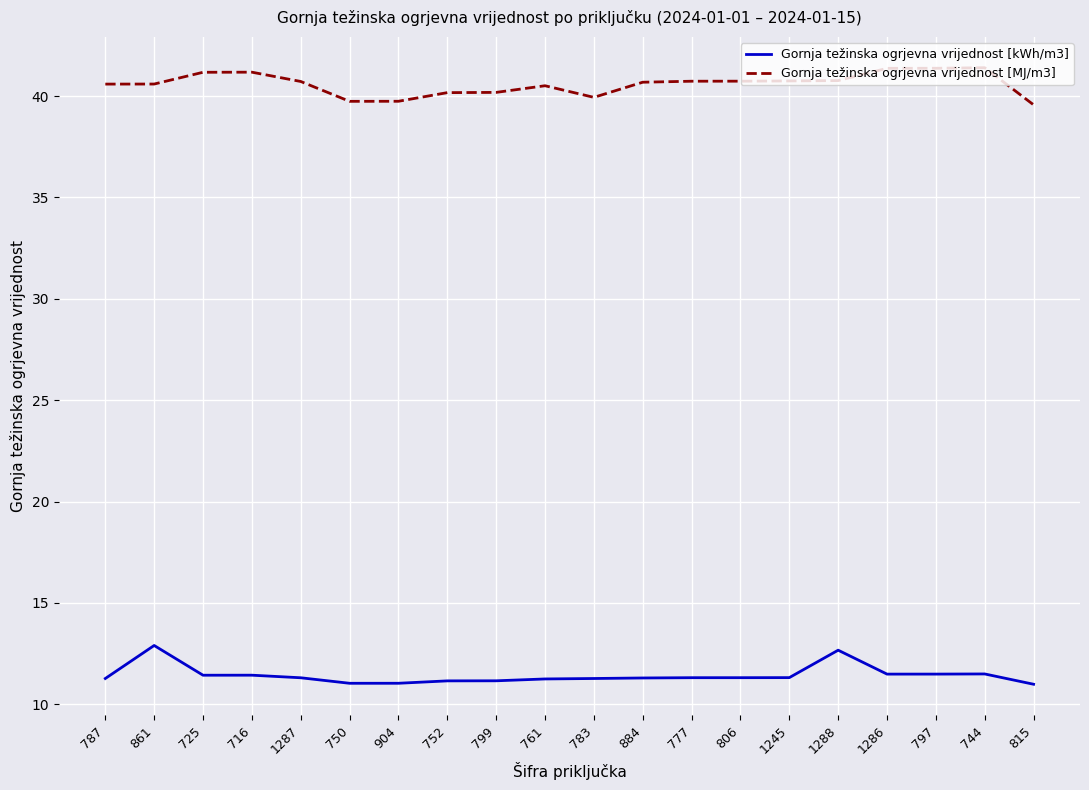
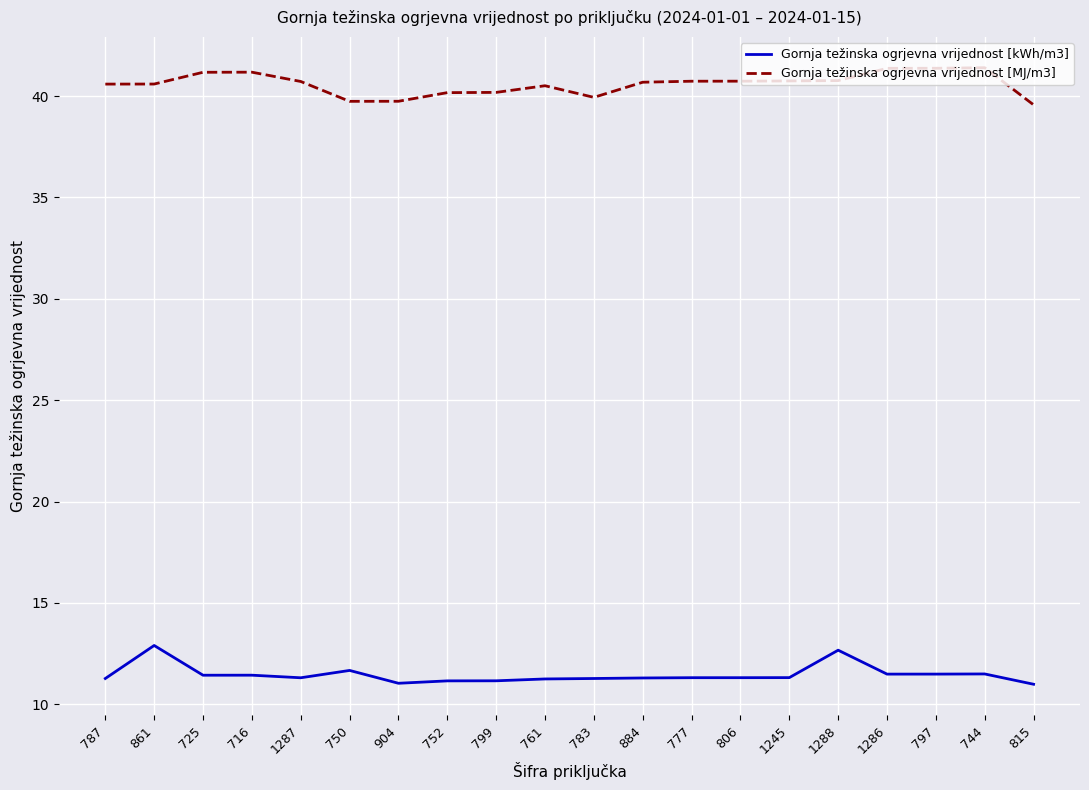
  {
    "Gornja težinska ogrjevna vrijednost [kWh/m3]": {
      "787": 11.3,
      "861": 12.9,
      "725": 11.4,
      "716": 11.4,
      "1287": 11.3,
-     "750": 11.0,
+     "750": 11.7,
      "904": 11.0,
      "752": 11.2,
      "799": 11.2,
      "761": 11.3,
      "783": 11.3,
      "884": 11.3,
      "777": 11.3,
      "806": 11.3,
      "1245": 11.3,
      "1288": 12.7,
      "1286": 11.5,
      "797": 11.5,
      "744": 11.5,
      "815": 11.0
    },
    "Gornja težinska ogrjevna vrijednost [MJ/m3]": {
      "787": 40.6,
      "861": 40.6,
      "725": 41.2,
      "716": 41.2,
      "1287": 40.7,
      "750": 39.7,
      "904": 39.7,
      "752": 40.2,
      "799": 40.2,
      "761": 40.5,
      "783": 39.9,
      "884": 40.7,
      "777": 40.7,
      "806": 40.7,
      "815": 39.6
    }
  }
